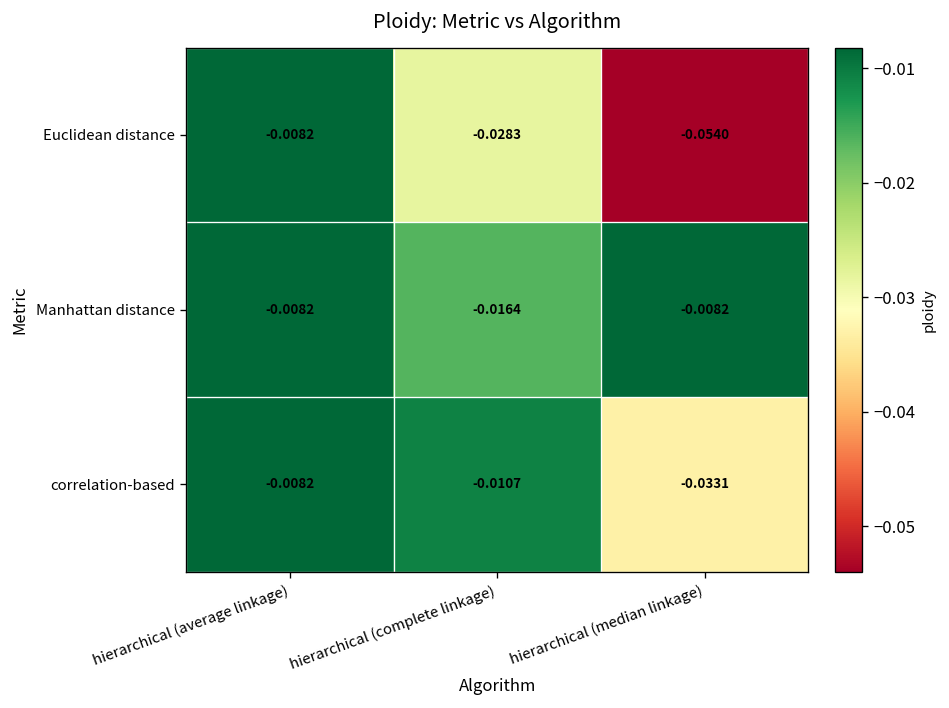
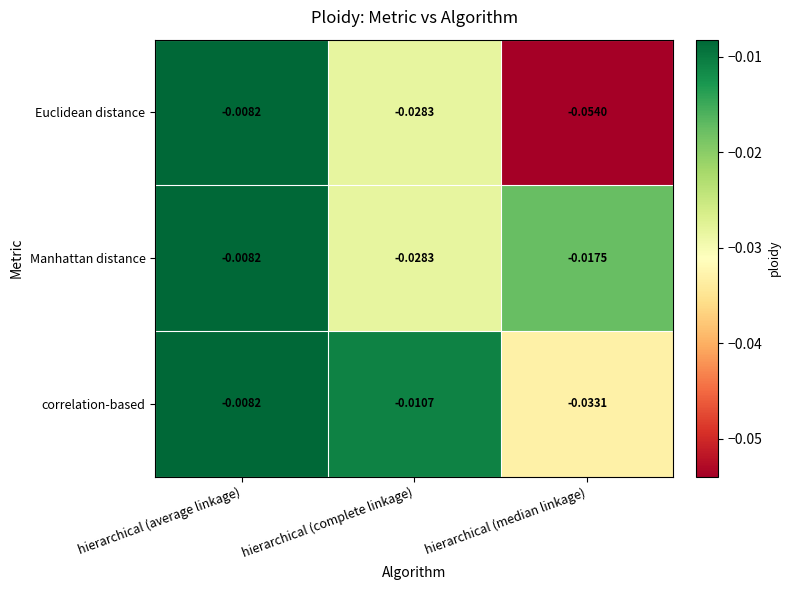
  {
    "Euclidean distance": {
      "hierarchical (average linkage)": -0.0082,
      "hierarchical (complete linkage)": -0.0283,
      "hierarchical (median linkage)": -0.0540
    },
    "Manhattan distance": {
      "hierarchical (average linkage)": -0.0082,
-     "hierarchical (complete linkage)": -0.0164,
-     "hierarchical (median linkage)": -0.0082
+     "hierarchical (complete linkage)": -0.0283,
+     "hierarchical (median linkage)": -0.0175
    },
    "correlation-based": {
      "hierarchical (average linkage)": -0.0082,
      "hierarchical (complete linkage)": -0.0107,
      "hierarchical (median linkage)": -0.0331
    }
  }
